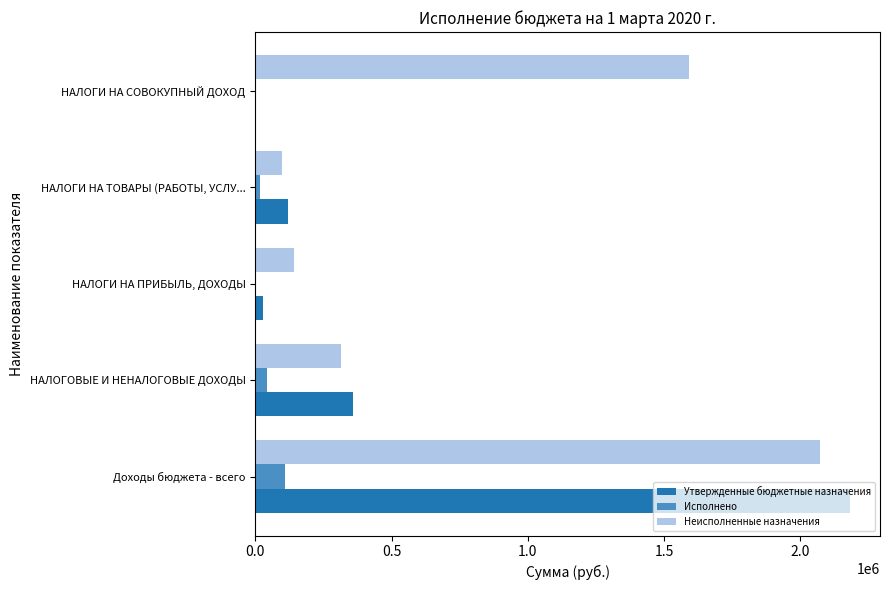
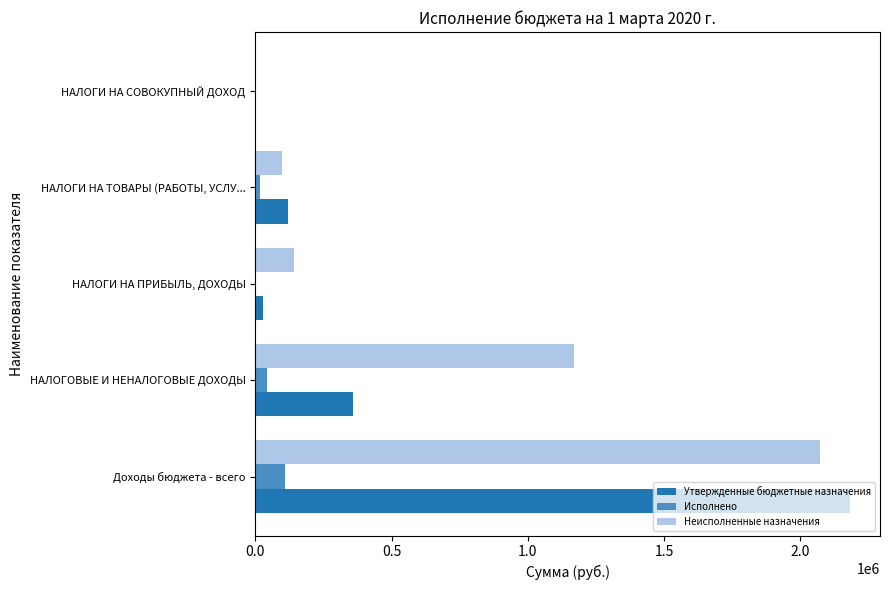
  {
    "Неисполненные назначения": {
-     "НАЛОГИ НА СОВОКУПНЫЙ ДОХОД": 1590000,
+     "НАЛОГИ НА СОВОКУПНЫЙ ДОХОД": 0,
      "НАЛОГИ НА ТОВАРЫ (РАБОТЫ, УСЛУ...": 100000,
      "НАЛОГИ НА ПРИБЫЛЬ, ДОХОДЫ": 140000,
-     "НАЛОГОВЫЕ И НЕНАЛОГОВЫЕ ДОХОДЫ": 320000,
+     "НАЛОГОВЫЕ И НЕНАЛОГОВЫЕ ДОХОДЫ": 1170000,
      "Доходы бюджета - всего": 2070000
    }
  }
